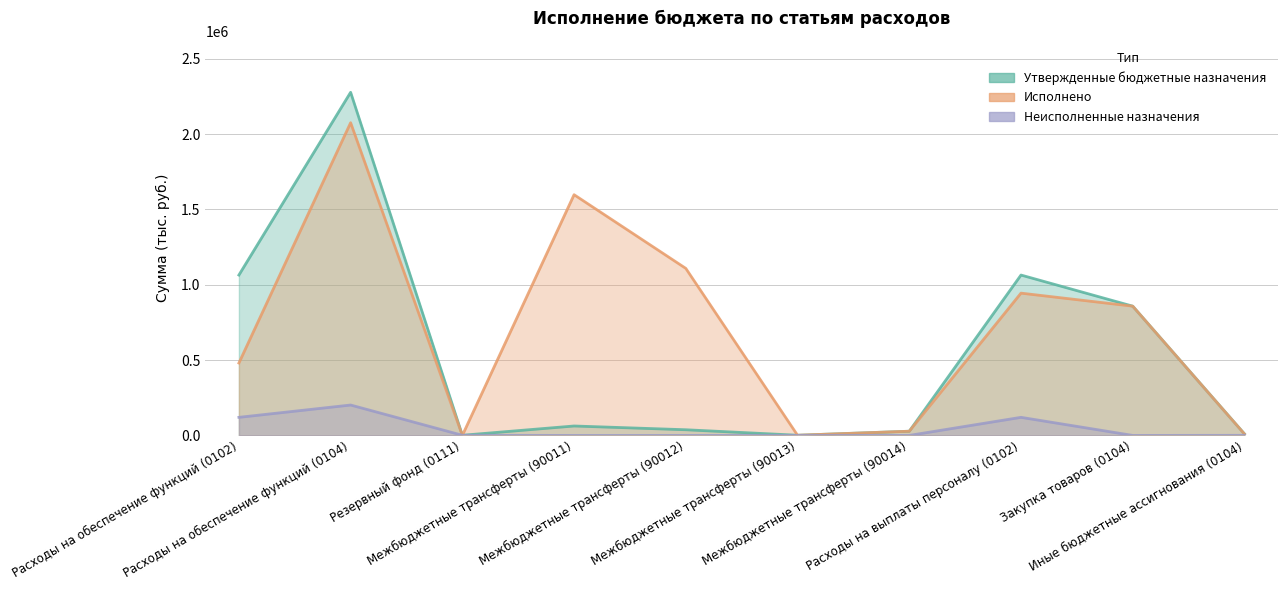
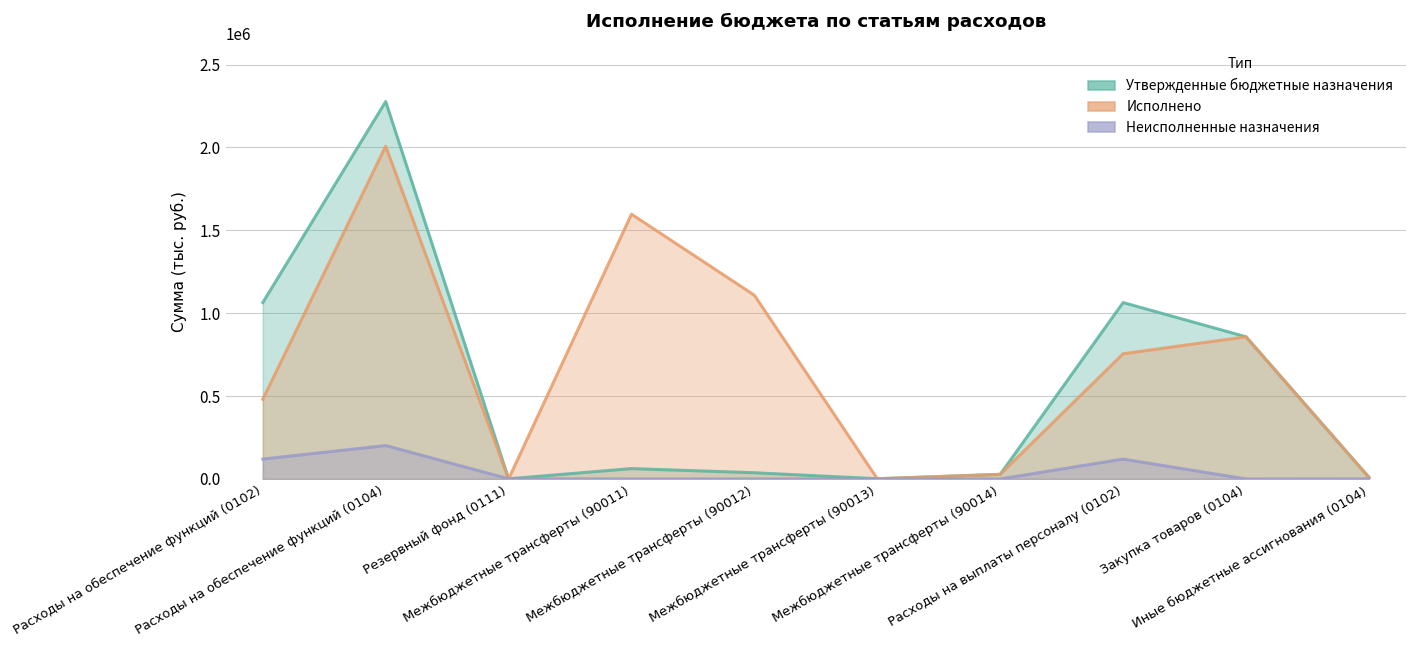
  {
    "Исполнено": {
      "Расходы на обеспечение функций (0102)": 480000,
-     "Расходы на обеспечение функций (0104)": 2080000,
+     "Расходы на обеспечение функций (0104)": 2010000,
      "Межбюджетные трансферты (90011)": 1600000,
      "Межбюджетные трансферты (90012)": 1110000,
-     "Расходы на выплаты персоналу (0102)": 940000
+     "Расходы на выплаты персоналу (0102)": 760000
    }
  }
